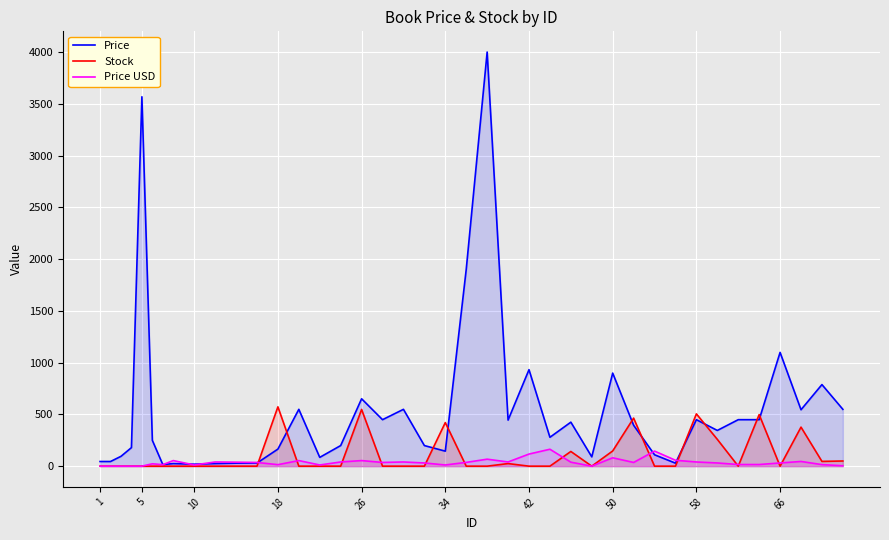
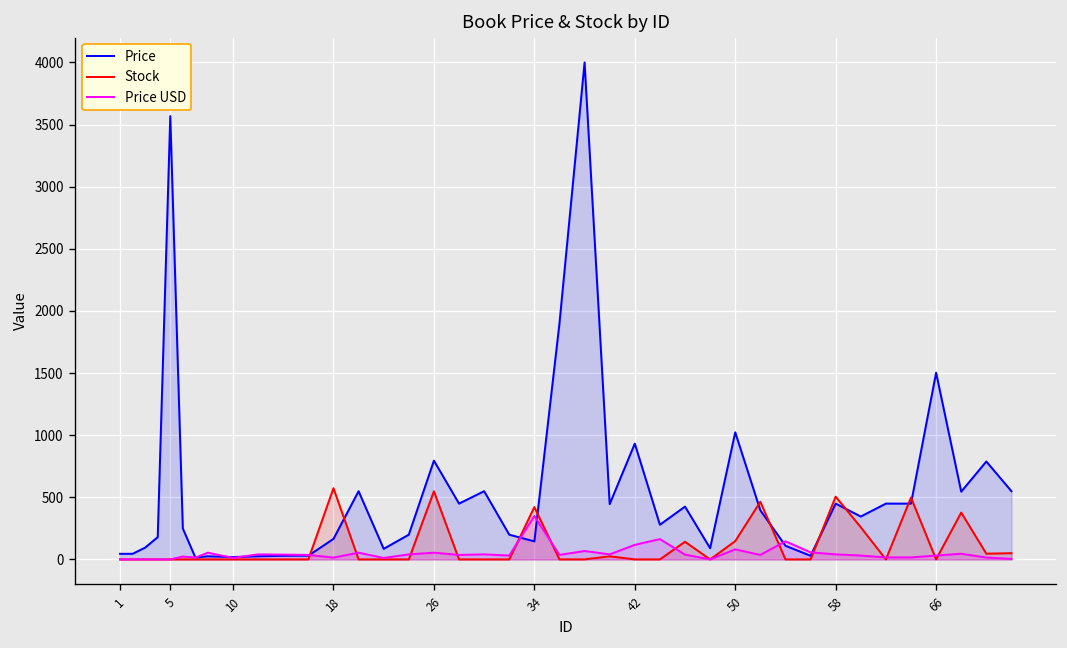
  {
    "Price": {
      "1": 50,
      "5": 3570,
      "18": 170,
-     "26": 650,
+     "26": 800,
      "34": 150,
      "42": 930,
-     "50": 900,
+     "50": 1020,
      "58": 450,
-     "66": 1100
+     "66": 1500
    },
    "Stock": {
      "18": 570,
      "26": 550,
      "34": 420,
      "42": 0,
      "50": 150,
      "58": 510,
      "66": 0
    },
    "Price USD": {
      "18": 10,
      "26": 50,
-     "34": 10,
+     "34": 350,
      "42": 120,
      "50": 80,
      "58": 40,
      "66": 30
    }
  }
